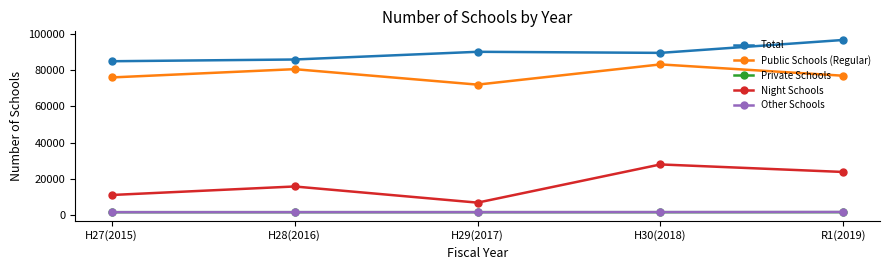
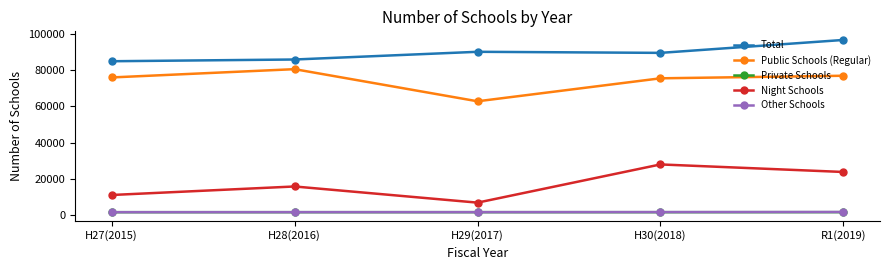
  {
    "Total": {
      "H27(2015)": 85000,
      "H28(2016)": 86000,
      "H29(2017)": 90000,
      "H30(2018)": 90000,
      "R1(2019)": 97000
    },
    "Public Schools (Regular)": {
      "H27(2015)": 76000,
      "H28(2016)": 81000,
-     "H29(2017)": 72000,
-     "H30(2018)": 83000,
+     "H29(2017)": 63000,
+     "H30(2018)": 76000,
      "R1(2019)": 77000
    },
    "Other Schools": {
      "H27(2015)": 1000,
      "H28(2016)": 1000,
      "H29(2017)": 1000,
      "H30(2018)": 1000,
      "R1(2019)": 1000
    },
    "Night Schools": {
      "H27(2015)": 11000,
      "H28(2016)": 16000,
      "H29(2017)": 7000,
      "H30(2018)": 28000,
      "R1(2019)": 24000
    }
  }
